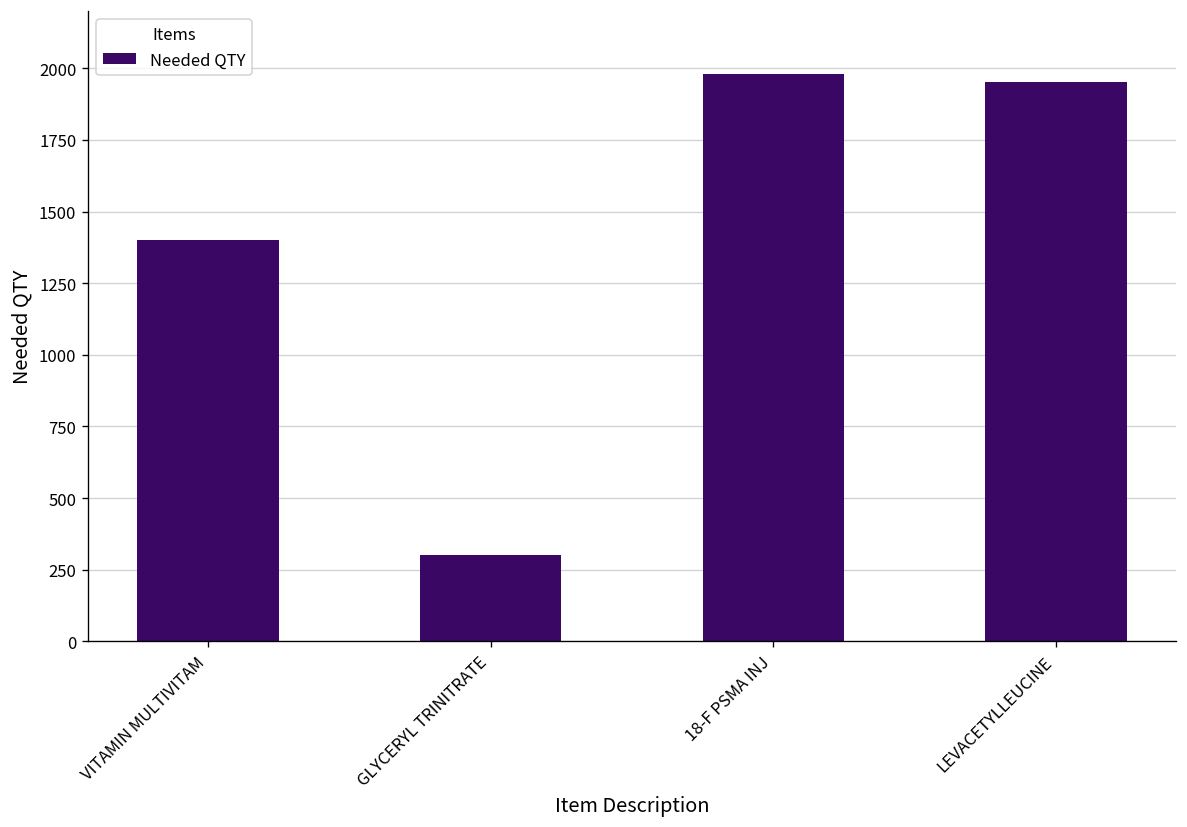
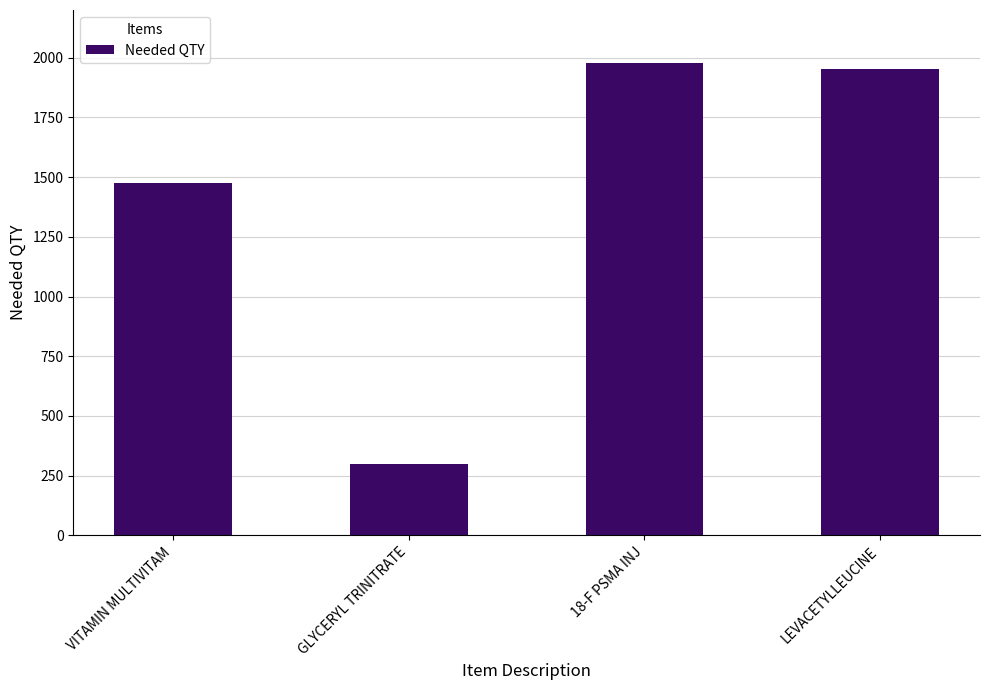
  {
-   "VITAMIN MULTIVITAM": 1400,
+   "VITAMIN MULTIVITAM": 1470,
    "GLYCERYL TRINITRATE": 300,
    "18-F PSMA INJ": 1980,
    "LEVACETYLLEUCINE": 1950
  }
